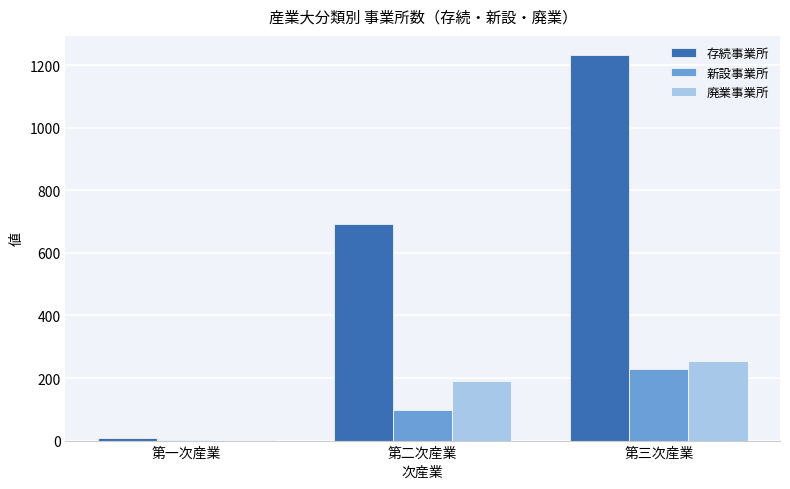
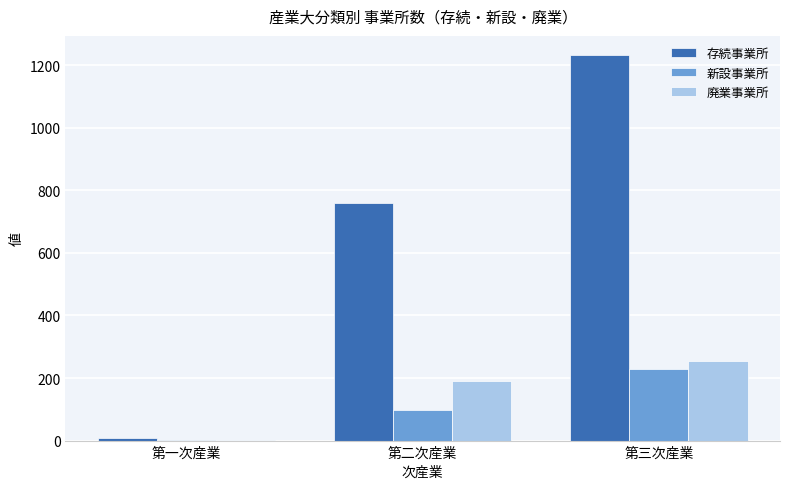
  {
    "存続事業所": {
      "第一次産業": 10,
-     "第二次産業": 690,
+     "第二次産業": 760,
      "第三次産業": 1230
    },
    "新設事業所": {
      "第二次産業": 100,
      "第三次産業": 230
    },
    "廃業事業所": {
      "第二次産業": 190,
      "第三次産業": 260
    }
  }
